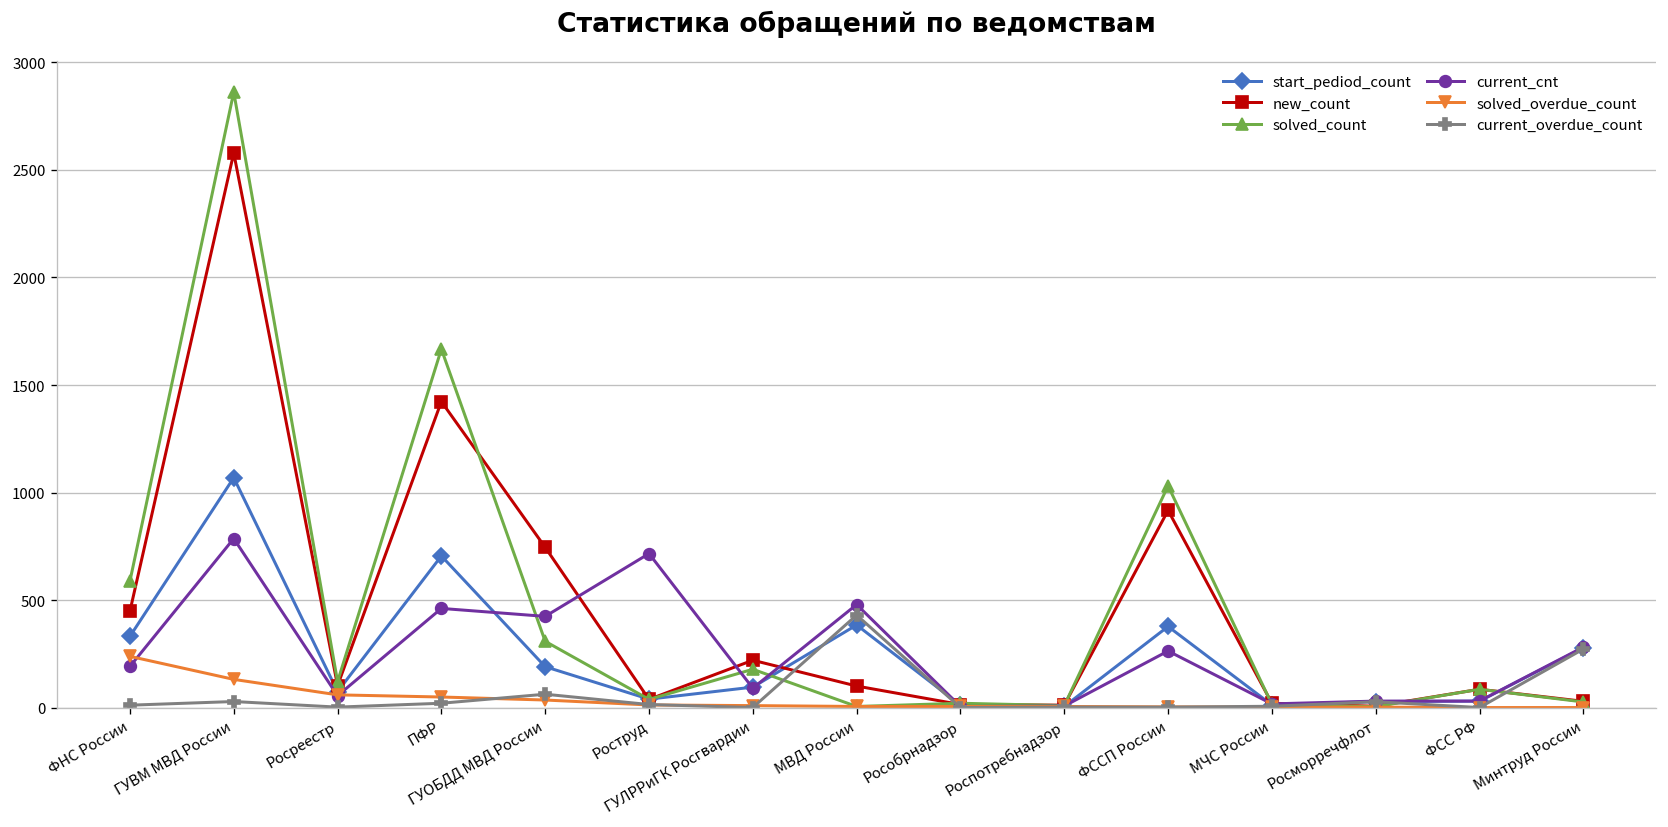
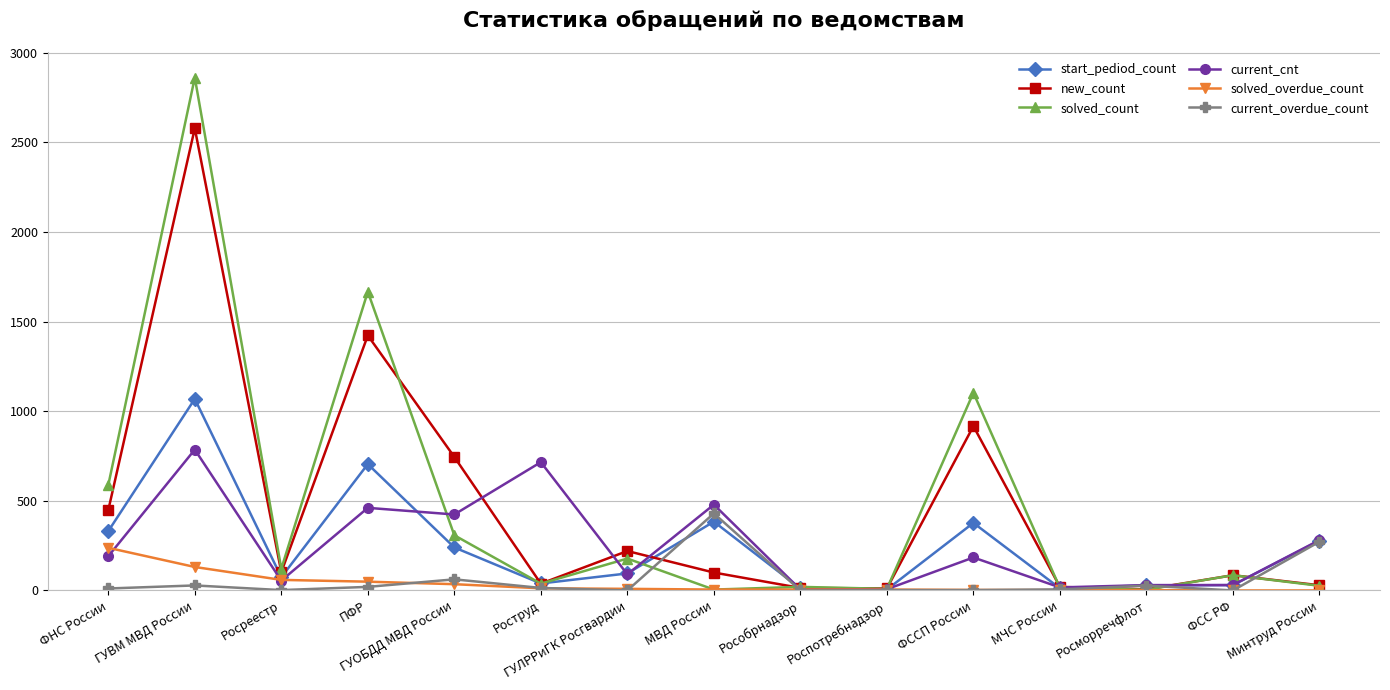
  {
    "start_pediod_count": {
      "ФНС России": 330,
      "ГУВМ МВД России": 1070,
      "Росреестр": 70,
      "ПФР": 710,
-     "ГУОБДД МВД России": 190,
+     "ГУОБДД МВД России": 240,
      "МВД России": 380,
      "ФССП России": 380
    },
    "new_count": {
      "ФНС России": 450,
      "ГУВМ МВД России": 2580,
      "Росреестр": 100,
      "ПФР": 1420,
      "ГУОБДД МВД России": 750,
      "ГУЛРРиГК Росгвардии": 220,
      "МВД России": 100,
      "ФССП России": 920
    },
    "solved_count": {
      "ФНС России": 590,
      "ГУВМ МВД России": 2860,
      "Росреестр": 120,
      "ПФР": 1670,
      "ГУОБДД МВД России": 310,
      "ГУЛРРиГК Росгвардии": 180,
-     "ФССП России": 1030
+     "ФССП России": 1100
    },
    "current_cnt": {
      "ФНС России": 190,
      "ГУВМ МВД России": 790,
      "ПФР": 460,
      "ГУОБДД МВД России": 420,
      "Роструд": 720,
      "МВД России": 480,
-     "ФССП России": 260
+     "ФССП России": 180
    },
    "solved_overdue_count": {
      "ФНС России": 240,
      "ГУВМ МВД России": 130,
      "ПФР": 50,
      "ГУОБДД МВД России": 40,
      "Минтруд России": 0
    },
    "current_overdue_count": {
      "ФНС России": 10,
      "ГУВМ МВД России": 30,
      "Росреестр": 0,
      "ПФР": 20,
      "ГУОБДД МВД России": 60,
      "МВД России": 430
    }
  }
